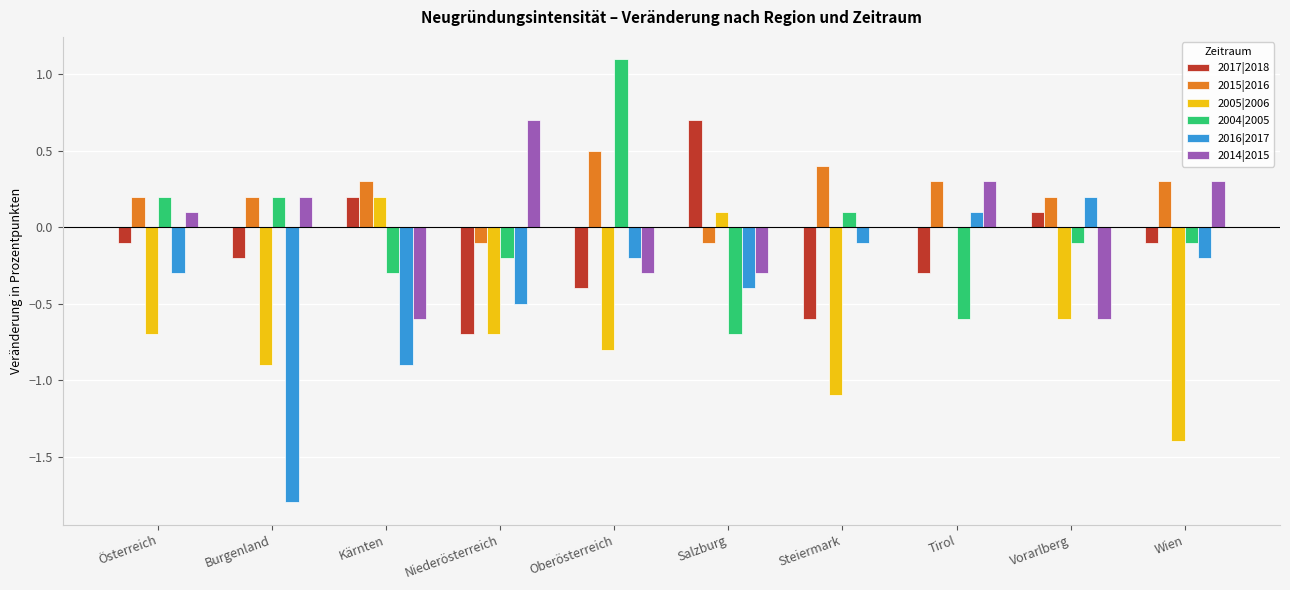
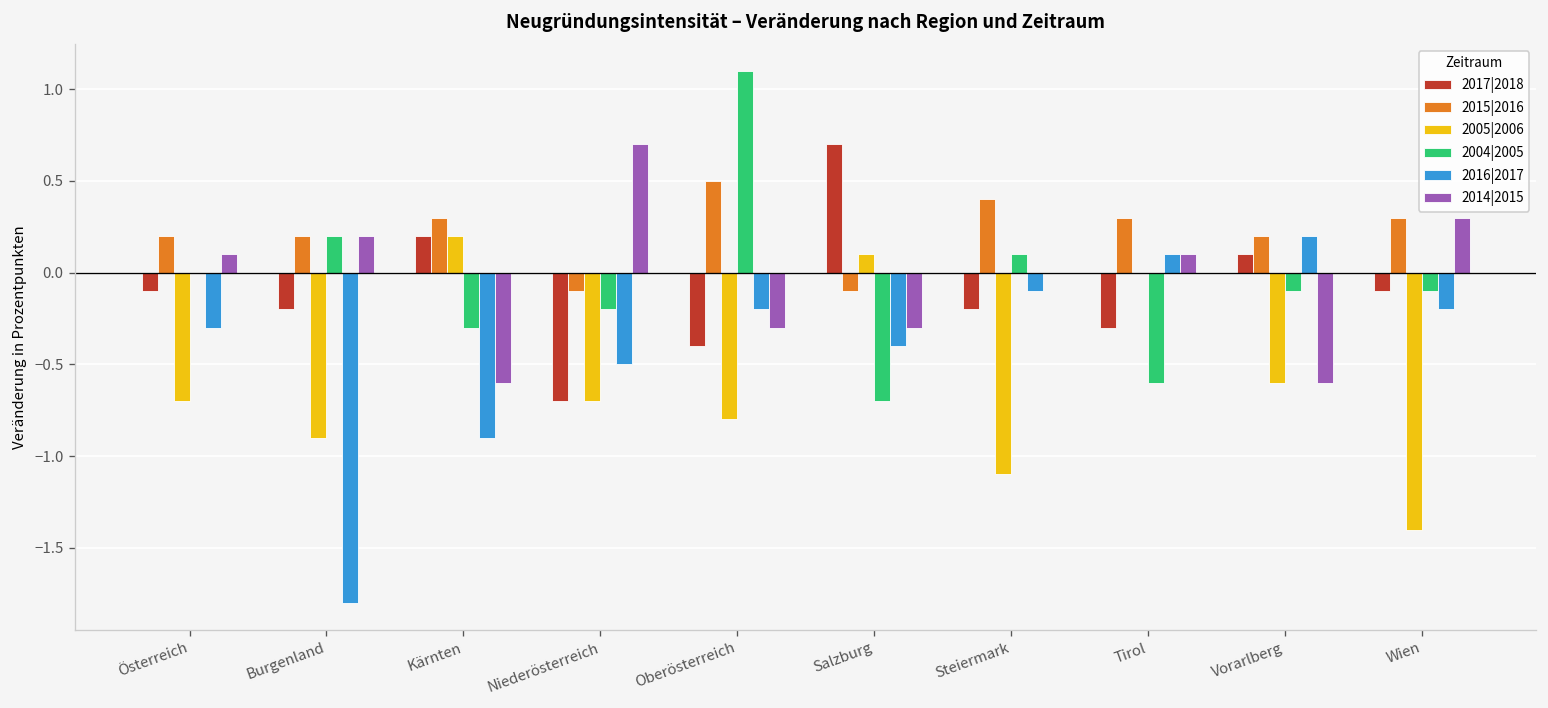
  {
    "2017|2018": {
      "Österreich": -0.1,
      "Burgenland": -0.2,
      "Kärnten": 0.2,
      "Niederösterreich": -0.7,
      "Oberösterreich": -0.4,
      "Salzburg": 0.7,
-     "Steiermark": -0.6,
+     "Steiermark": -0.2,
      "Tirol": -0.3,
      "Vorarlberg": 0.1,
      "Wien": -0.1
    },
    "2015|2016": {
      "Österreich": 0.2,
      "Burgenland": 0.2,
      "Kärnten": 0.3,
      "Niederösterreich": -0.1,
      "Oberösterreich": 0.5,
      "Salzburg": -0.1,
      "Steiermark": 0.4,
      "Tirol": 0.3,
      "Vorarlberg": 0.2,
      "Wien": 0.3
    },
    "2005|2006": {
      "Österreich": -0.7,
      "Burgenland": -0.9,
      "Kärnten": 0.2,
      "Niederösterreich": -0.7,
      "Oberösterreich": -0.8,
      "Salzburg": 0.1,
      "Steiermark": -1.1,
      "Tirol": 0.0,
      "Vorarlberg": -0.6,
      "Wien": -1.4
    },
    "2004|2005": {
-     "Österreich": 0.2,
+     "Österreich": 0.0,
      "Burgenland": 0.2,
      "Kärnten": -0.3,
      "Niederösterreich": -0.2,
      "Oberösterreich": 1.1,
      "Salzburg": -0.7,
      "Steiermark": 0.1,
      "Tirol": -0.6,
      "Vorarlberg": -0.1,
      "Wien": -0.1
    },
    "2016|2017": {
      "Österreich": -0.3,
      "Burgenland": -1.8,
      "Kärnten": -0.9,
      "Niederösterreich": -0.5,
      "Oberösterreich": -0.2,
      "Salzburg": -0.4,
      "Steiermark": -0.1,
      "Tirol": 0.1,
      "Vorarlberg": 0.2,
      "Wien": -0.2
    },
    "2014|2015": {
      "Österreich": 0.1,
      "Burgenland": 0.2,
      "Kärnten": -0.6,
      "Niederösterreich": 0.7,
      "Oberösterreich": -0.3,
      "Salzburg": -0.3,
      "Steiermark": 0.0,
-     "Tirol": 0.3,
+     "Tirol": 0.1,
      "Vorarlberg": -0.6,
      "Wien": 0.3
    }
  }
